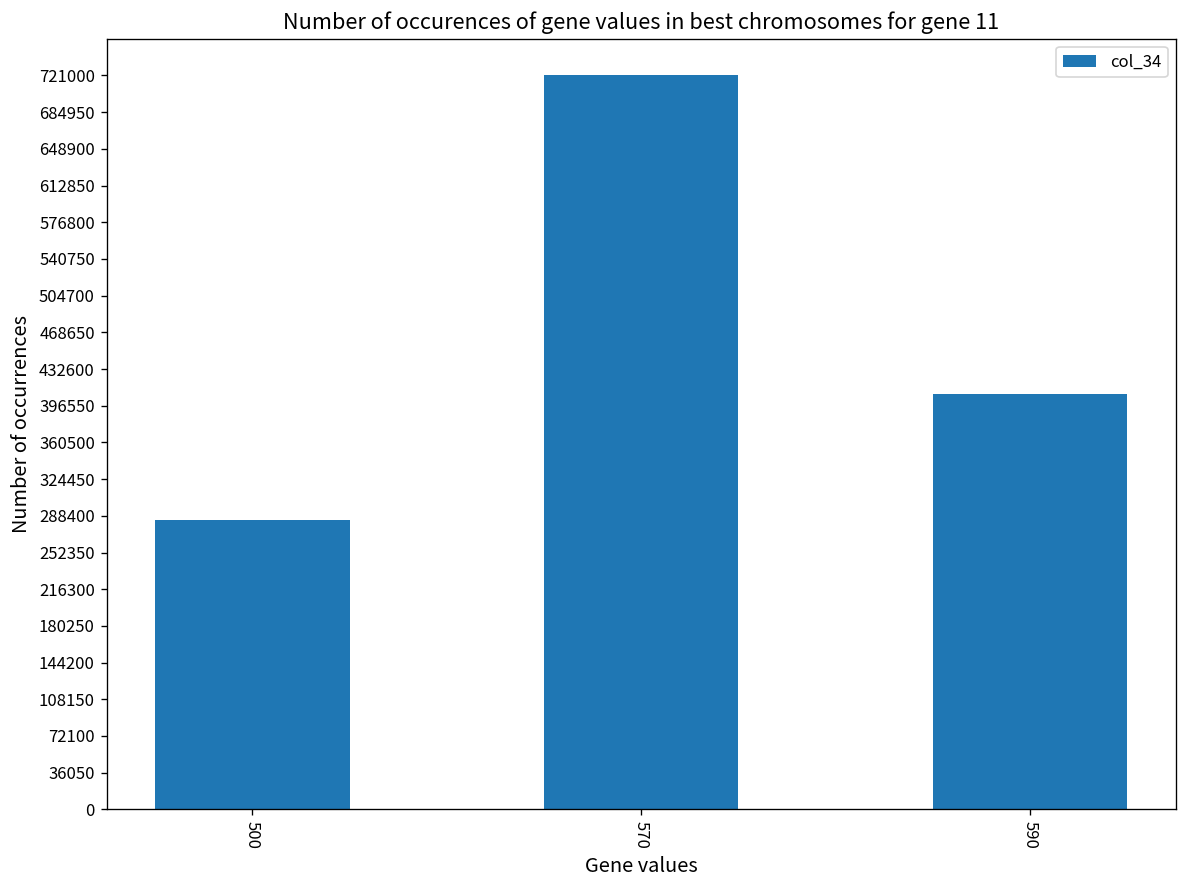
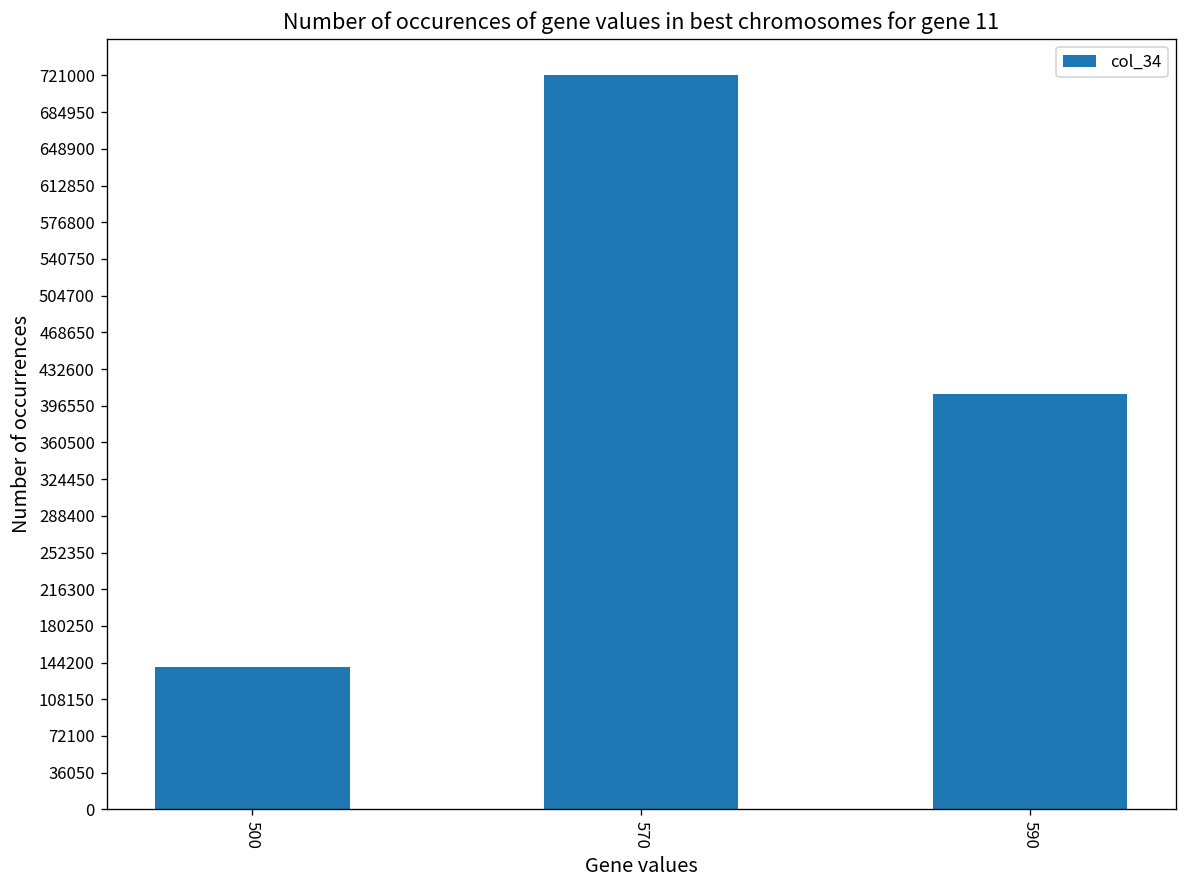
  {
-   "500": 280000,
+   "500": 140000,
    "570": 720000,
    "590": 410000
  }
